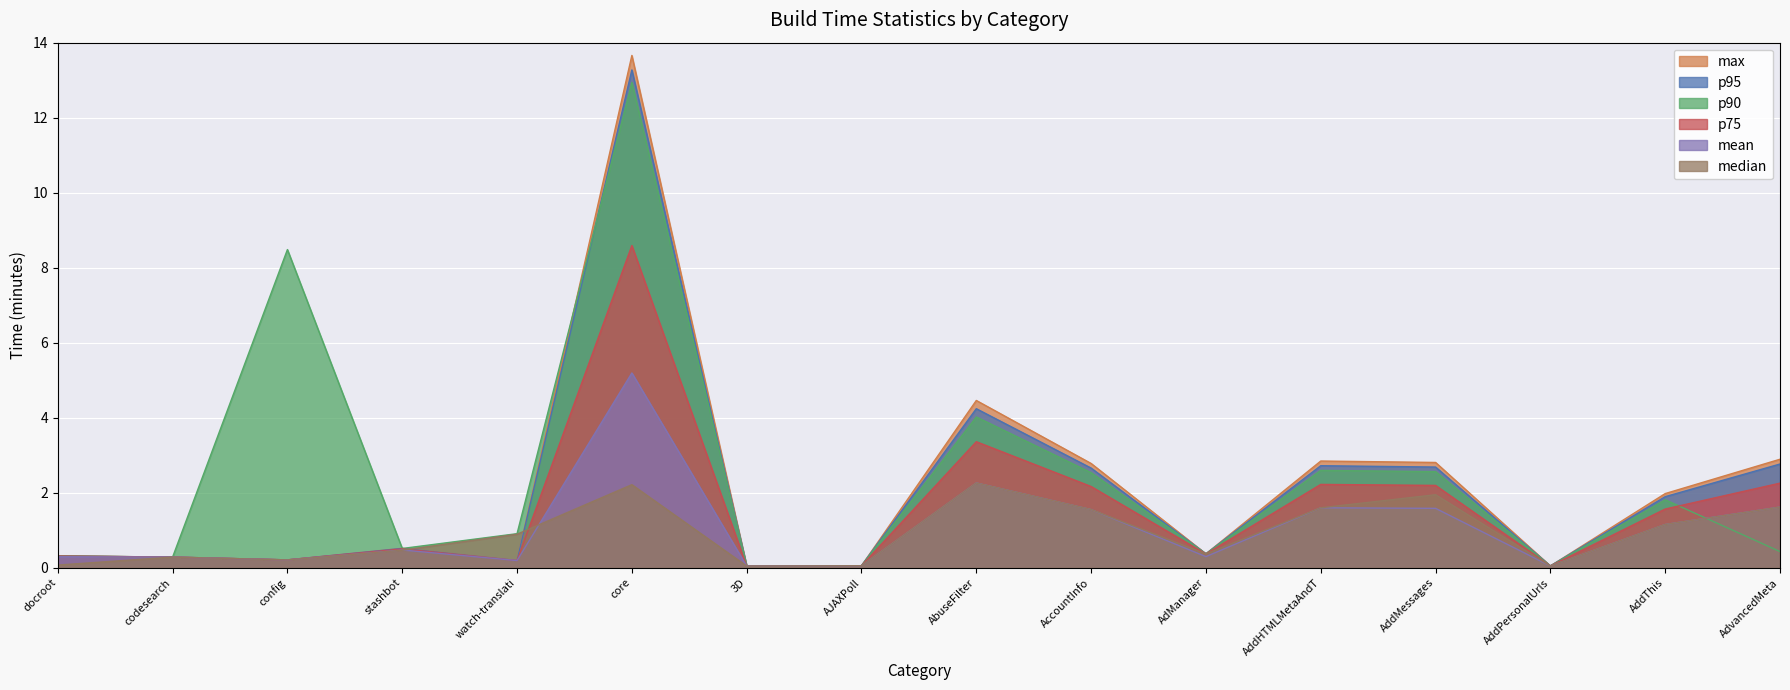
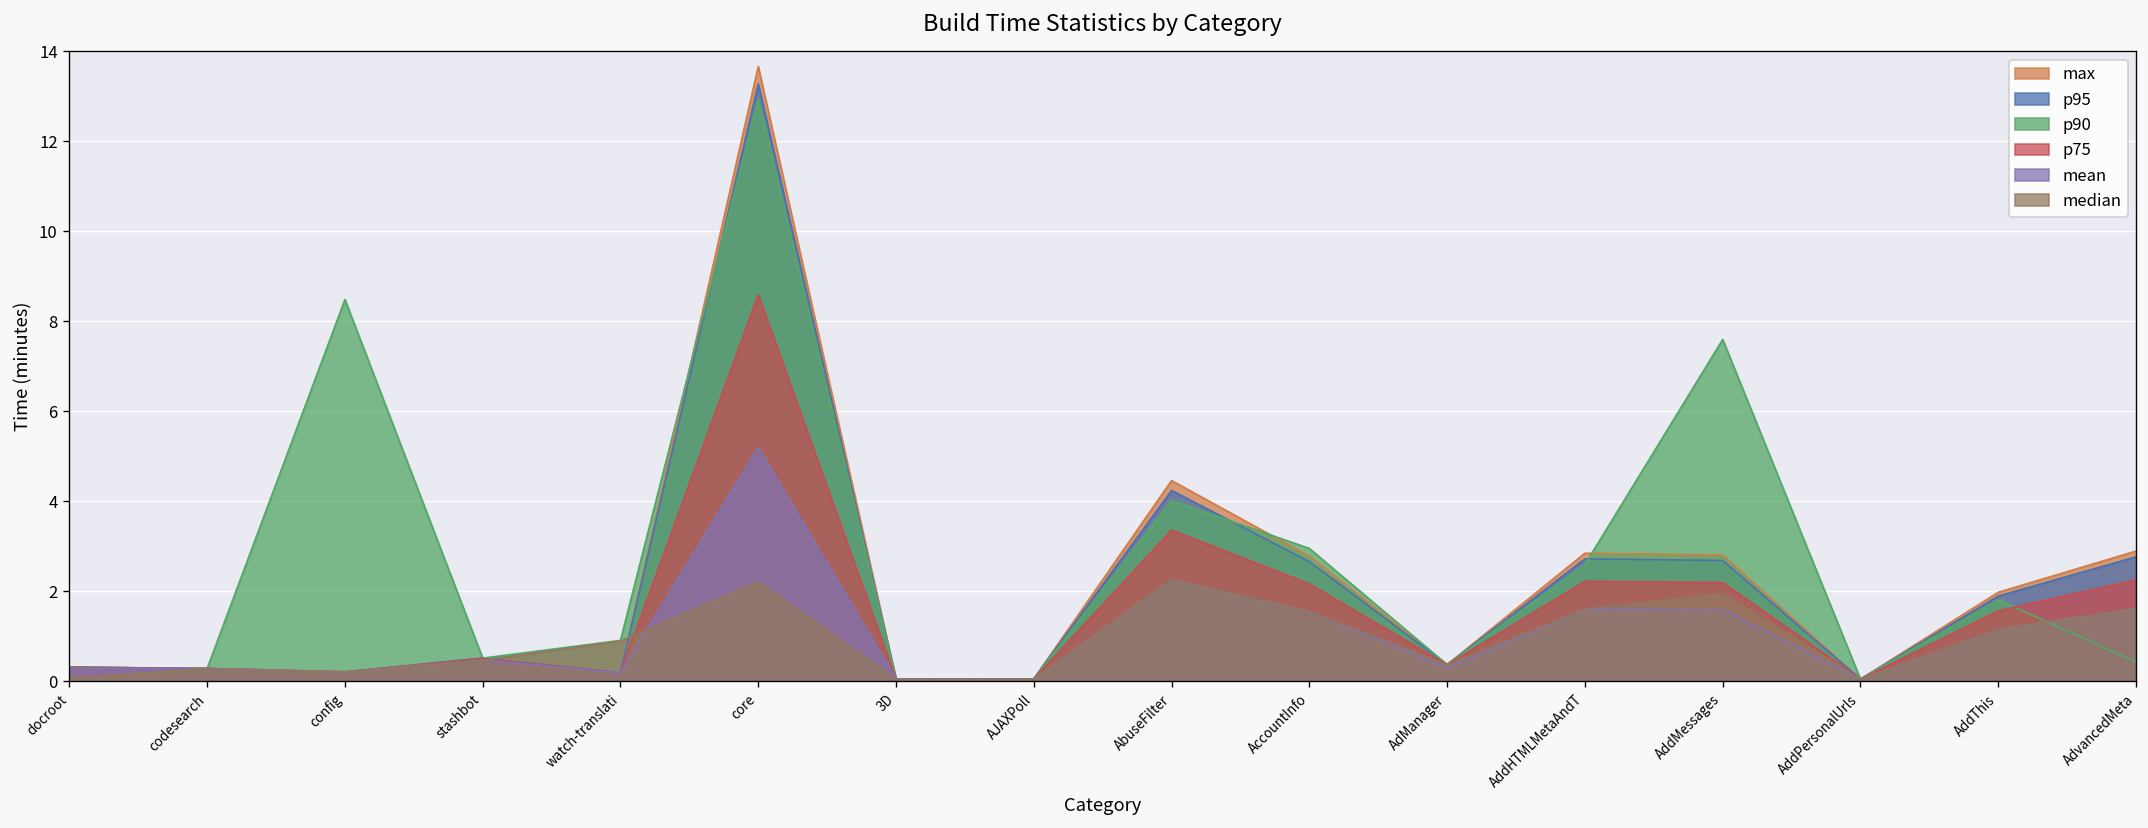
  {
    "p90": {
      "config": 8.5,
      "core": 12.9,
      "AbuseFilter": 4.0,
-     "AccountInfo": 2.5,
+     "AccountInfo": 3.0,
      "AddHTMLMetaAndT": 2.6,
-     "AddMessages": 2.6,
+     "AddMessages": 7.6,
      "AddThis": 1.8,
      "AdvancedMeta": 0.4
    },
    "median": {
      "docroot": 0.1,
      "core": 2.2,
      "AddMessages": 1.9
    }
  }
